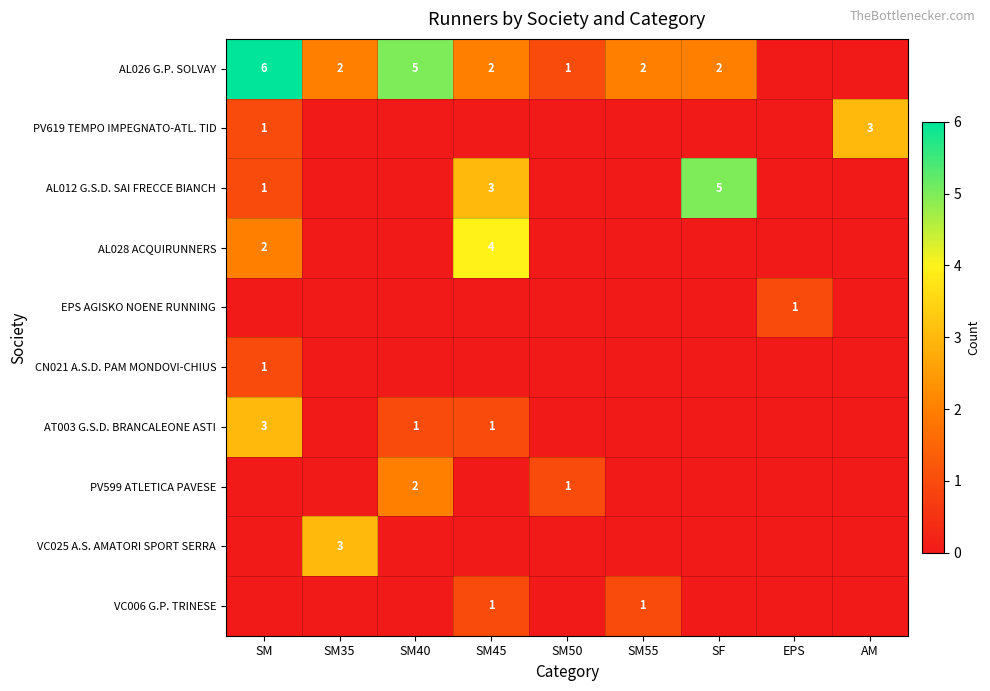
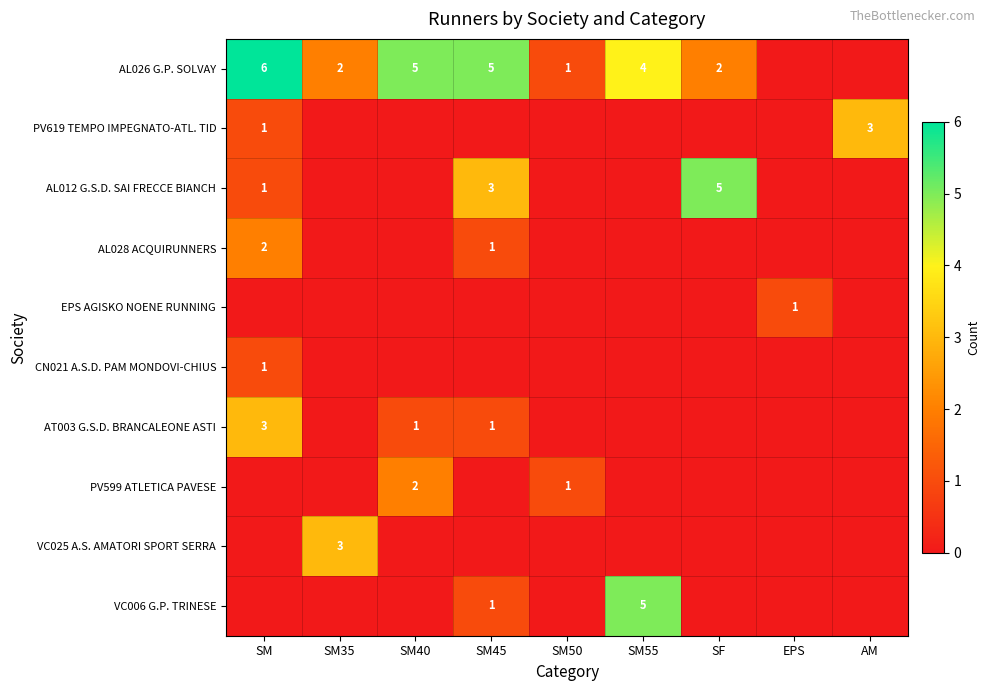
  {
    "AL026 G.P. SOLVAY": {
      "SM": 6,
      "SM35": 2,
      "SM40": 5,
-     "SM45": 2,
+     "SM45": 5,
      "SM50": 1,
-     "SM55": 2,
+     "SM55": 4,
      "SF": 2
    },
    "PV619 TEMPO IMPEGNATO-ATL. TID": {
      "SM": 1,
      "AM": 3
    },
    "AL012 G.S.D. SAI FRECCE BIANCH": {
      "SM": 1,
      "SM45": 3,
      "SF": 5
    },
    "AL028 ACQUIRUNNERS": {
      "SM": 2,
-     "SM45": 4
+     "SM45": 1
    },
    "EPS AGISKO NOENE RUNNING": {
      "EPS": 1
    },
    "CN021 A.S.D. PAM MONDOVI-CHIUS": {
      "SM": 1
    },
    "AT003 G.S.D. BRANCALEONE ASTI": {
      "SM": 3,
      "SM40": 1,
      "SM45": 1
    },
    "PV599 ATLETICA PAVESE": {
      "SM40": 2,
      "SM50": 1
    },
    "VC025 A.S. AMATORI SPORT SERRA": {
      "SM35": 3
    },
    "VC006 G.P. TRINESE": {
      "SM45": 1,
-     "SM55": 1
+     "SM55": 5
    }
  }
